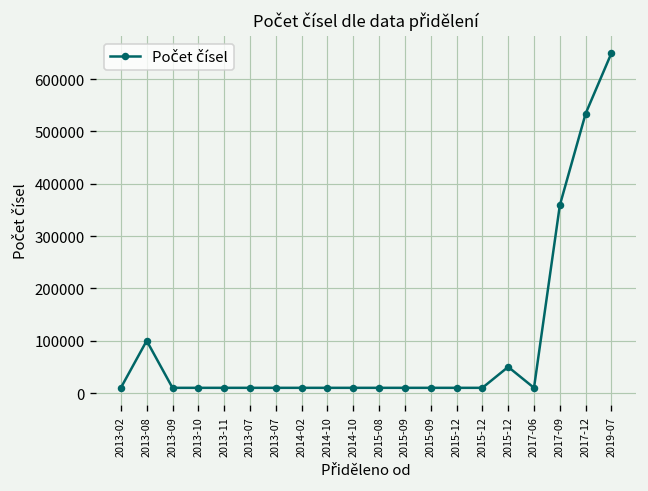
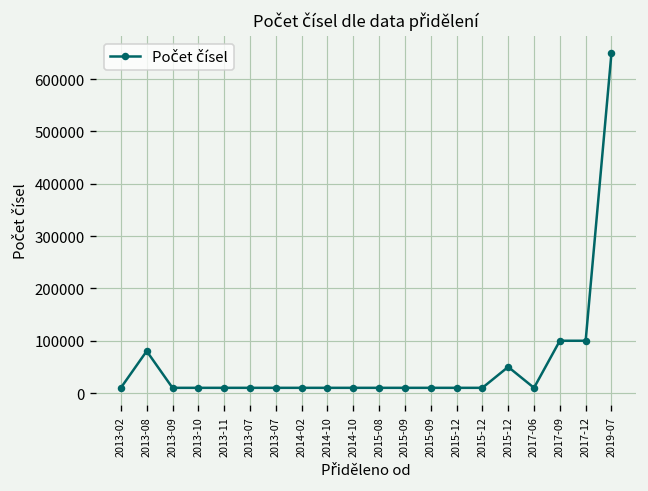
  {
    "2013-02": 10000,
-   "2013-08": 100000,
+   "2013-08": 80000,
    "2013-09": 10000,
    "2013-10": 10000,
    "2013-11": 10000,
    "2014-02": 10000,
    "2015-08": 10000,
    "2017-06": 10000,
-   "2017-09": 360000,
-   "2017-12": 530000,
+   "2017-09": 100000,
+   "2017-12": 100000,
    "2019-07": 650000
  }
